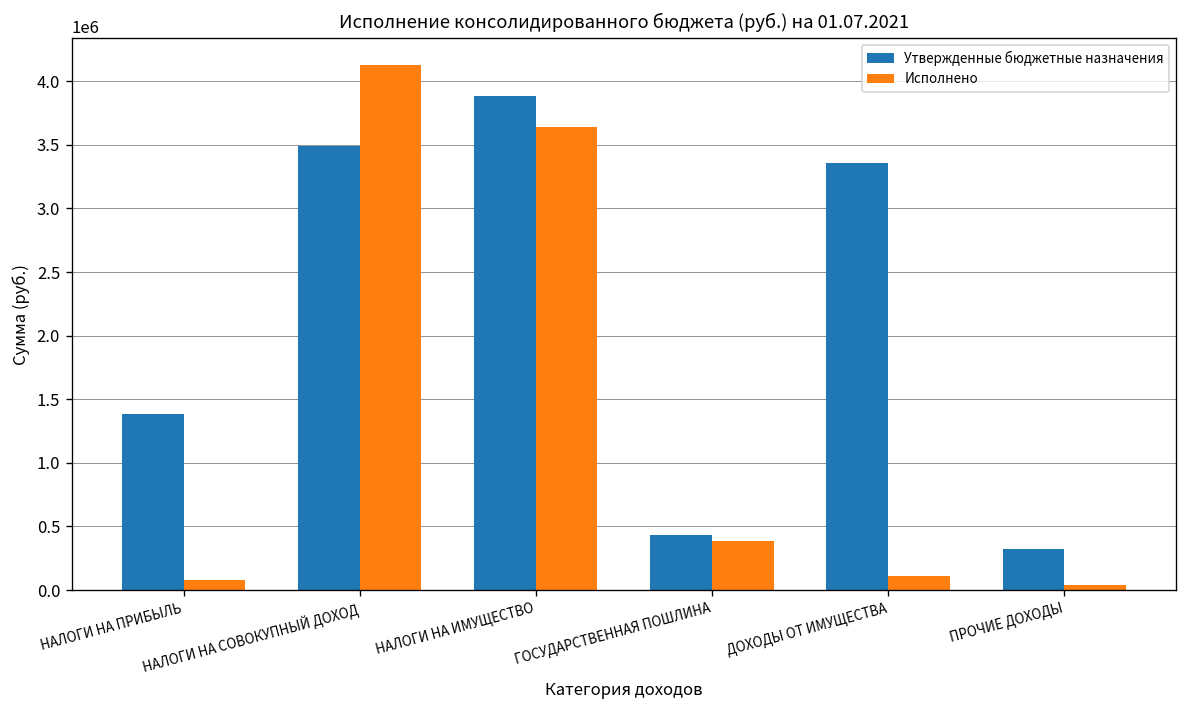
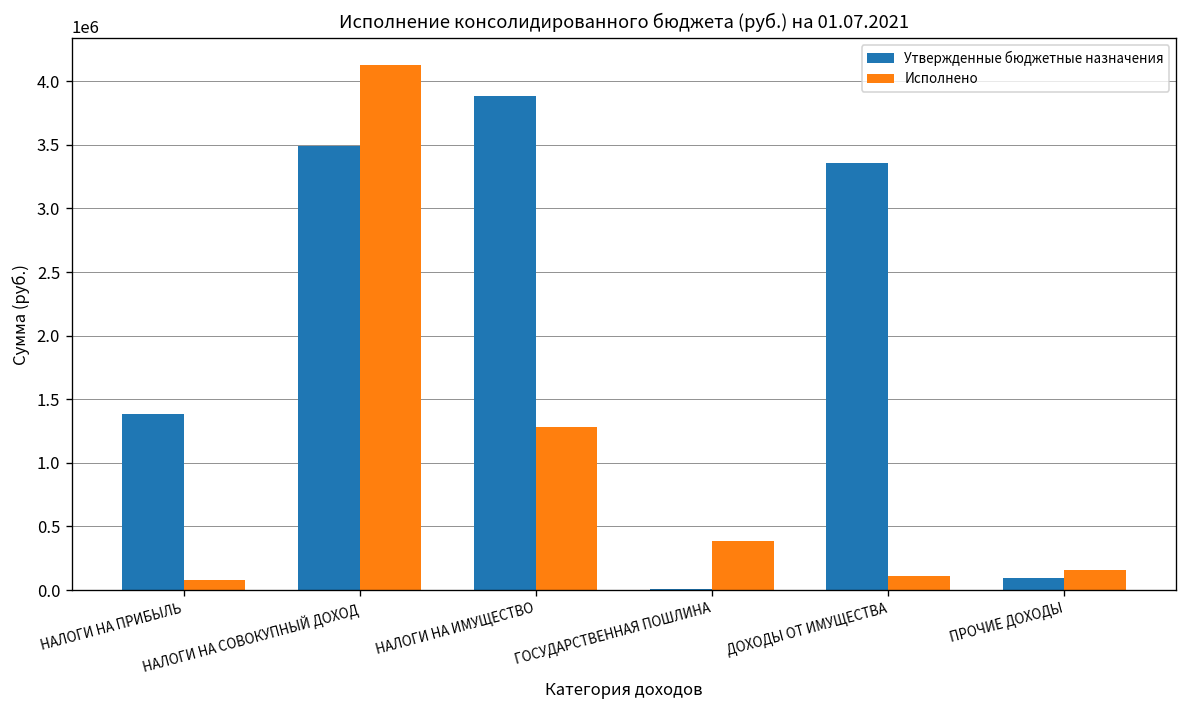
  {
    "Утвержденные бюджетные назначения": {
      "НАЛОГИ НА ПРИБЫЛЬ": 1380000,
      "НАЛОГИ НА СОВОКУПНЫЙ ДОХОД": 3490000,
      "НАЛОГИ НА ИМУЩЕСТВО": 3880000,
-     "ГОСУДАРСТВЕННАЯ ПОШЛИНА": 430000,
+     "ГОСУДАРСТВЕННАЯ ПОШЛИНА": 10000,
      "ДОХОДЫ ОТ ИМУЩЕСТВА": 3360000,
-     "ПРОЧИЕ ДОХОДЫ": 320000
+     "ПРОЧИЕ ДОХОДЫ": 100000
    },
    "Исполнено": {
      "НАЛОГИ НА ПРИБЫЛЬ": 80000,
      "НАЛОГИ НА СОВОКУПНЫЙ ДОХОД": 4130000,
-     "НАЛОГИ НА ИМУЩЕСТВО": 3640000,
+     "НАЛОГИ НА ИМУЩЕСТВО": 1280000,
      "ГОСУДАРСТВЕННАЯ ПОШЛИНА": 390000,
      "ДОХОДЫ ОТ ИМУЩЕСТВА": 110000,
-     "ПРОЧИЕ ДОХОДЫ": 40000
+     "ПРОЧИЕ ДОХОДЫ": 160000
    }
  }
